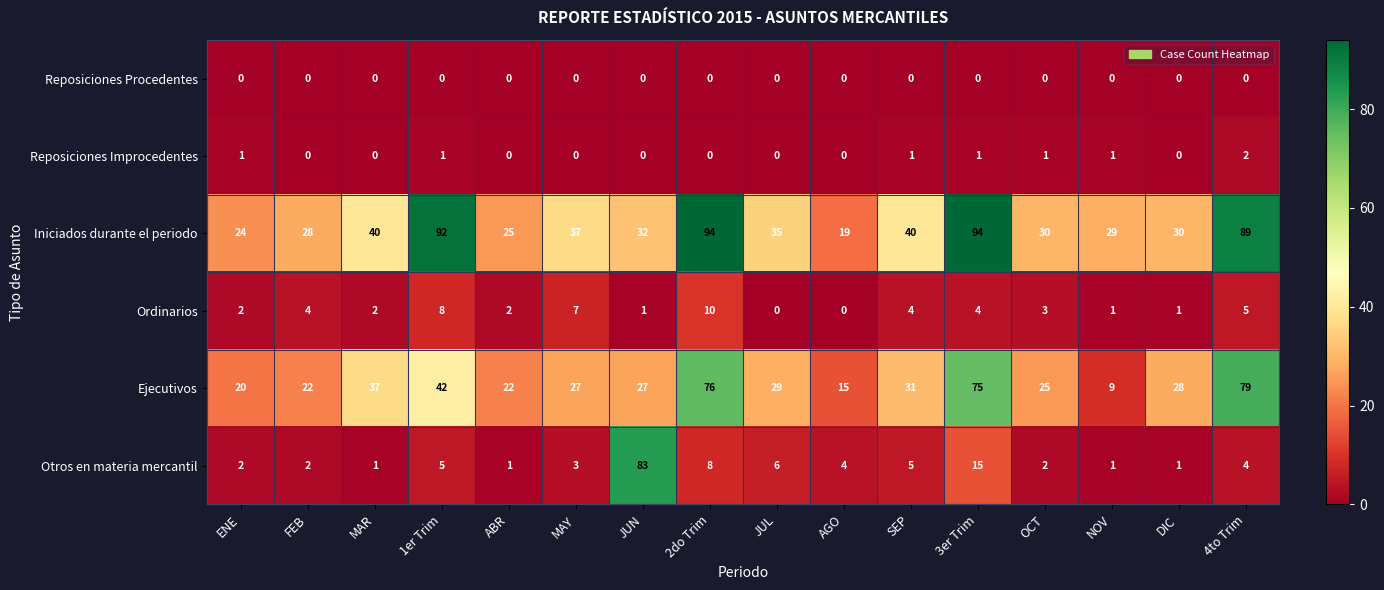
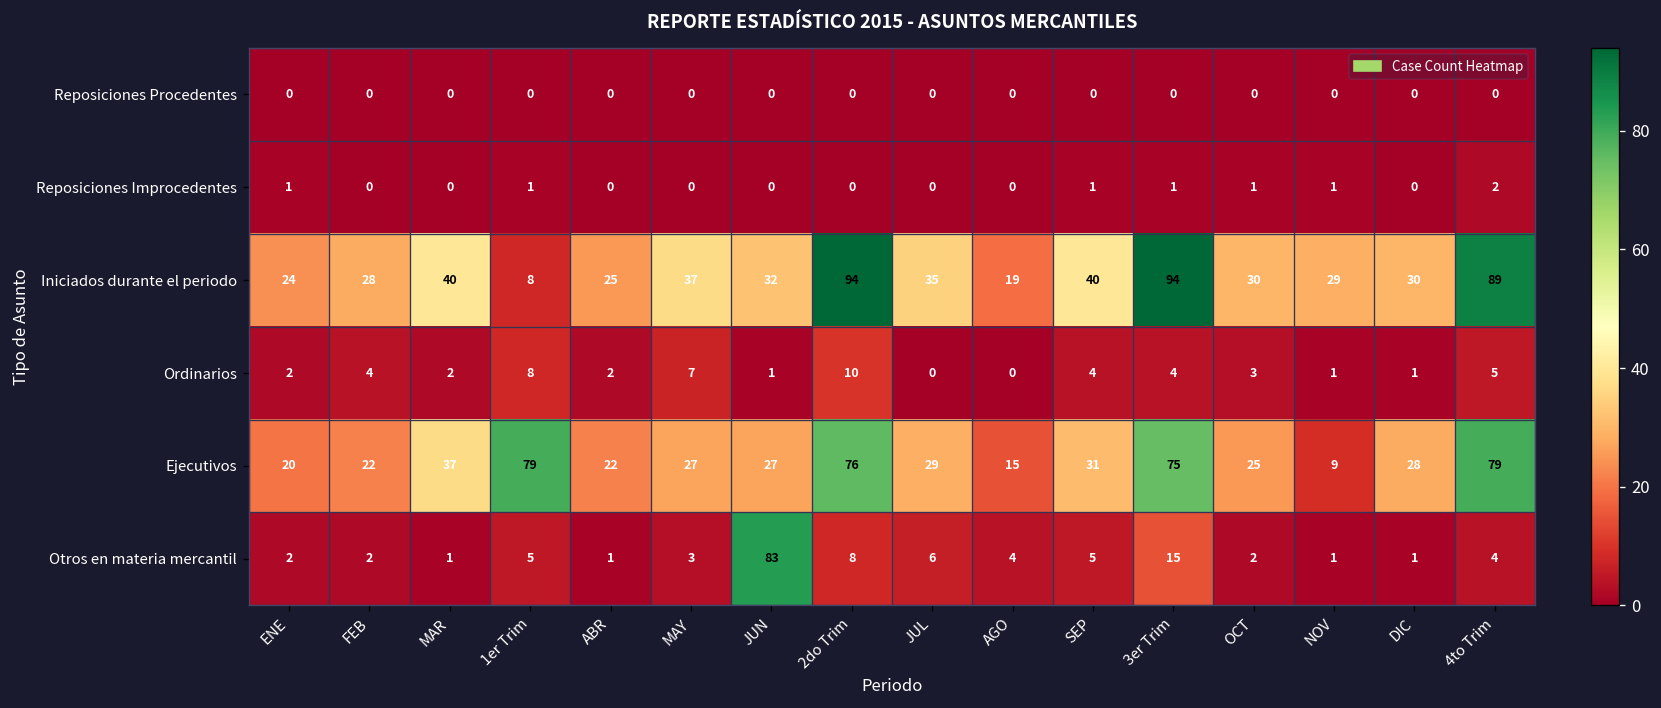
  {
    "Reposiciones Procedentes": {
      "ENE": 0,
      "FEB": 0,
      "MAR": 0,
      "1er Trim": 0,
      "ABR": 0,
      "MAY": 0,
      "JUN": 0,
      "2do Trim": 0,
      "JUL": 0,
      "AGO": 0,
      "SEP": 0,
      "3er Trim": 0,
      "OCT": 0,
      "NOV": 0,
      "DIC": 0,
      "4to Trim": 0
    },
    "Reposiciones Improcedentes": {
      "ENE": 1,
      "FEB": 0,
      "MAR": 0,
      "1er Trim": 1,
      "ABR": 0,
      "MAY": 0,
      "JUN": 0,
      "2do Trim": 0,
      "JUL": 0,
      "AGO": 0,
      "SEP": 1,
      "3er Trim": 1,
      "OCT": 1,
      "NOV": 1,
      "DIC": 0,
      "4to Trim": 2
    },
    "Iniciados durante el periodo": {
      "ENE": 24,
      "FEB": 28,
      "MAR": 40,
-     "1er Trim": 92,
+     "1er Trim": 8,
      "ABR": 25,
      "MAY": 37,
      "JUN": 32,
      "2do Trim": 94,
      "JUL": 35,
      "AGO": 19,
      "SEP": 40,
      "3er Trim": 94,
      "OCT": 30,
      "NOV": 29,
      "DIC": 30,
      "4to Trim": 89
    },
    "Ordinarios": {
      "ENE": 2,
      "FEB": 4,
      "MAR": 2,
      "1er Trim": 8,
      "ABR": 2,
      "MAY": 7,
      "JUN": 1,
      "2do Trim": 10,
      "JUL": 0,
      "AGO": 0,
      "SEP": 4,
      "3er Trim": 4,
      "OCT": 3,
      "NOV": 1,
      "DIC": 1,
      "4to Trim": 5
    },
    "Ejecutivos": {
      "ENE": 20,
      "FEB": 22,
      "MAR": 37,
-     "1er Trim": 42,
+     "1er Trim": 79,
      "ABR": 22,
      "MAY": 27,
      "JUN": 27,
      "2do Trim": 76,
      "JUL": 29,
      "AGO": 15,
      "SEP": 31,
      "3er Trim": 75,
      "OCT": 25,
      "NOV": 9,
      "DIC": 28,
      "4to Trim": 79
    },
    "Otros en materia mercantil": {
      "ENE": 2,
      "FEB": 2,
      "MAR": 1,
      "1er Trim": 5,
      "ABR": 1,
      "MAY": 3,
      "JUN": 83,
      "2do Trim": 8,
      "JUL": 6,
      "AGO": 4,
      "SEP": 5,
      "3er Trim": 15,
      "OCT": 2,
      "NOV": 1,
      "DIC": 1,
      "4to Trim": 4
    }
  }
